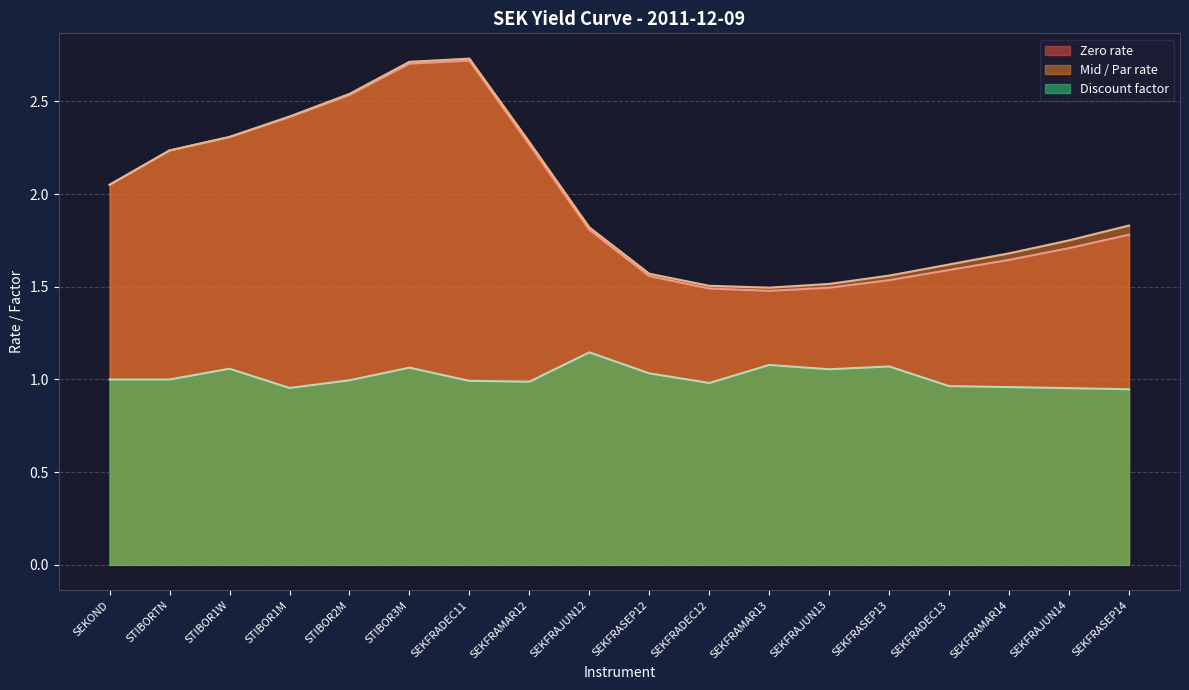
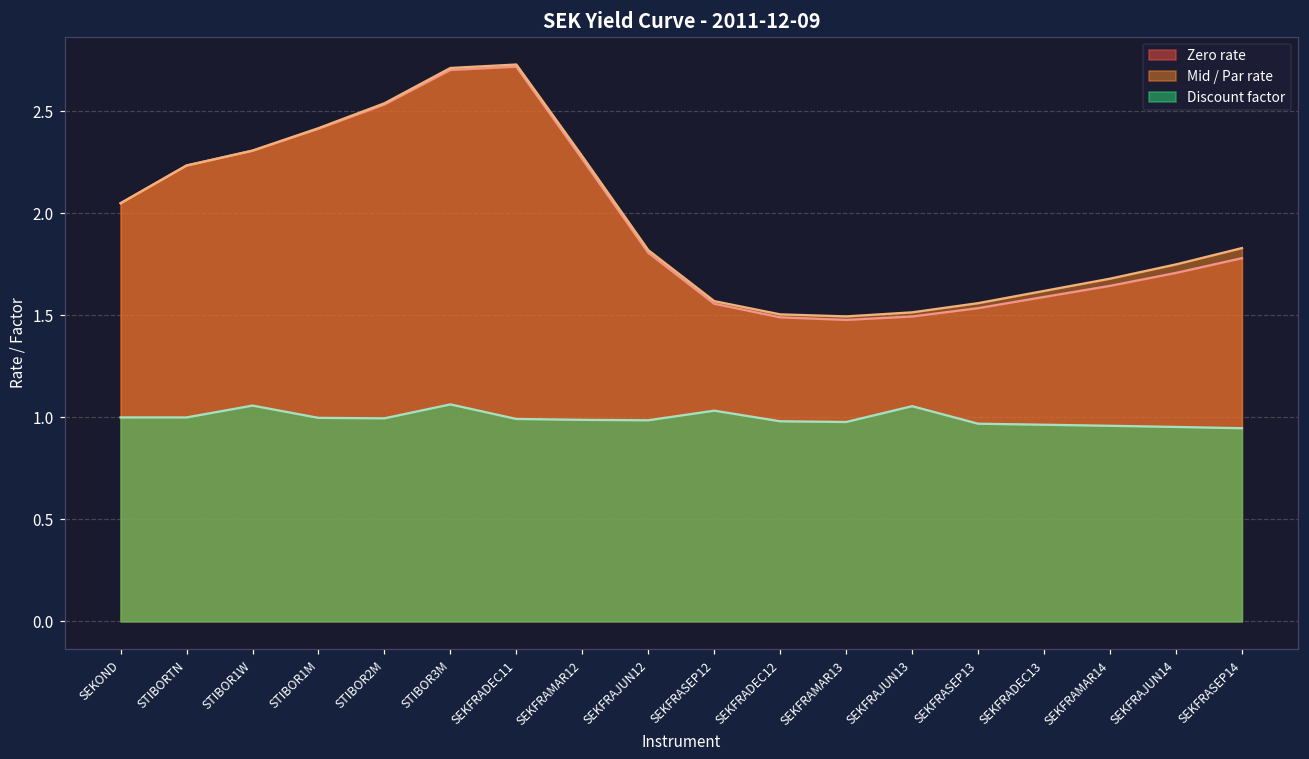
  {
    "Discount factor": {
      "SEKOND": 1.00,
      "STIBORTN": 1.00,
      "STIBOR1W": 1.06,
-     "STIBOR1M": 0.95,
+     "STIBOR1M": 1.00,
      "STIBOR2M": 1.00,
      "STIBOR3M": 1.06,
      "SEKFRADEC11": 0.99,
      "SEKFRAMAR12": 0.99,
-     "SEKFRAJUN12": 1.15,
+     "SEKFRAJUN12": 0.99,
      "SEKFRASEP12": 1.03,
      "SEKFRADEC12": 0.98,
-     "SEKFRAMAR13": 1.08,
+     "SEKFRAMAR13": 0.98,
      "SEKFRAJUN13": 1.05,
-     "SEKFRASEP13": 1.07,
+     "SEKFRASEP13": 0.97,
      "SEKFRADEC13": 0.96,
      "SEKFRAMAR14": 0.96,
      "SEKFRAJUN14": 0.95,
      "SEKFRASEP14": 0.95
    }
  }
